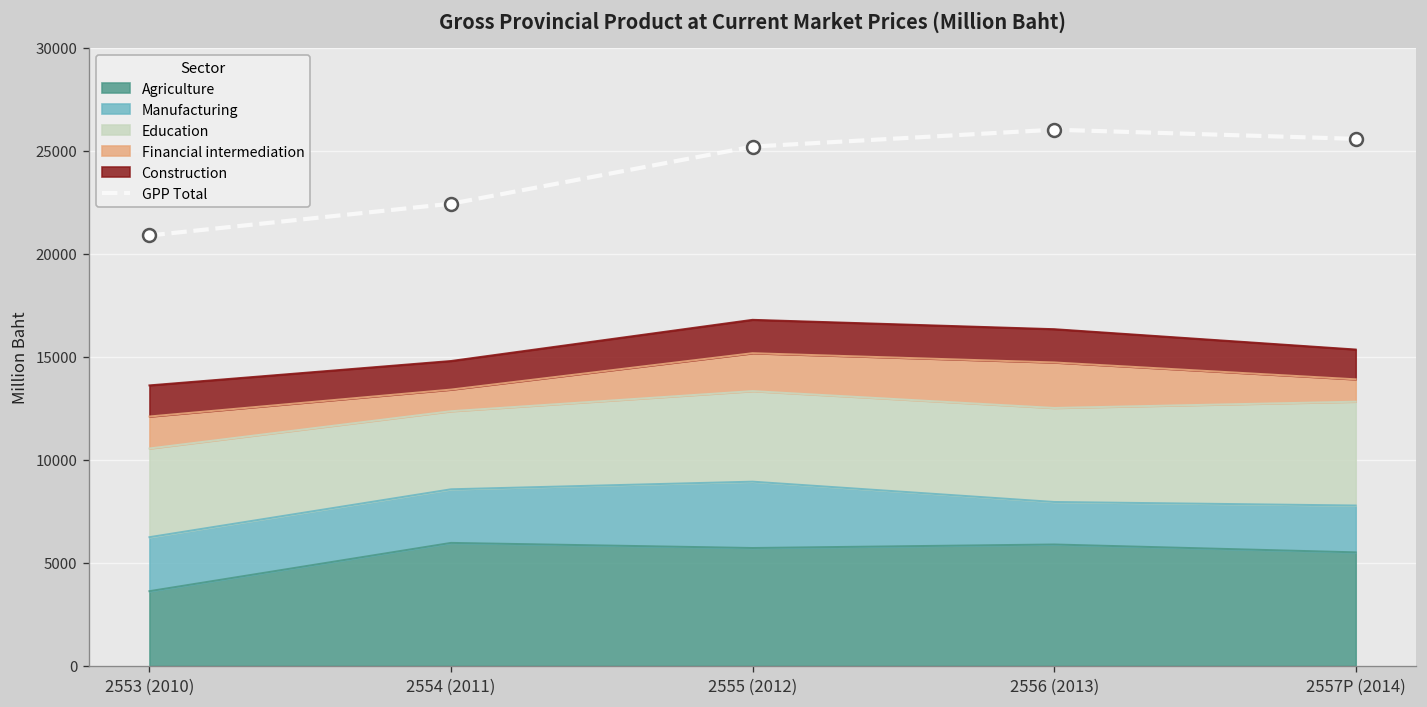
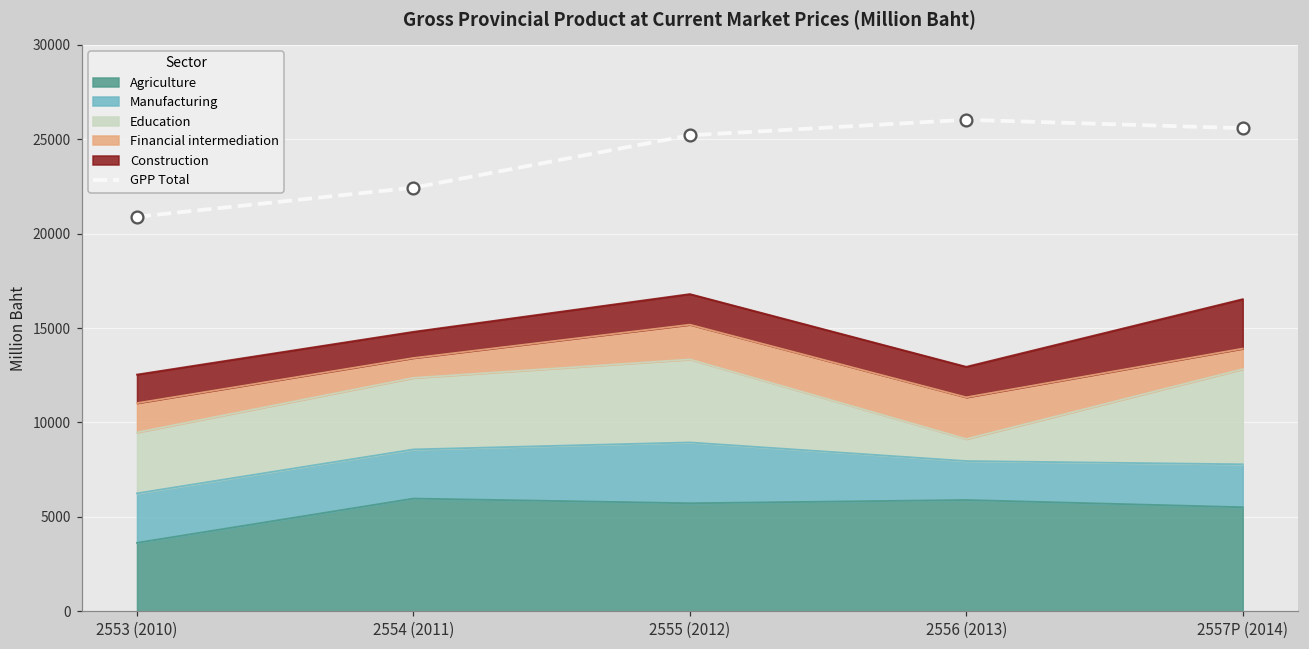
  {
    "Agriculture": {
      "2553 (2010)": 3600,
      "2554 (2011)": 6000,
      "2555 (2012)": 5700,
      "2556 (2013)": 5900,
      "2557P (2014)": 5500
    },
    "Manufacturing": {
      "2553 (2010)": 2600,
      "2554 (2011)": 2600,
      "2555 (2012)": 3200,
      "2556 (2013)": 2100,
      "2557P (2014)": 2300
    },
    "Education": {
-     "2553 (2010)": 4300,
+     "2553 (2010)": 3200,
      "2554 (2011)": 3800,
      "2555 (2012)": 4400,
-     "2556 (2013)": 4600,
+     "2556 (2013)": 1200,
      "2557P (2014)": 5000
    },
    "Financial intermediation": {
      "2553 (2010)": 1600,
      "2554 (2011)": 1100,
      "2555 (2012)": 1800,
      "2556 (2013)": 2200,
      "2557P (2014)": 1100
    },
    "Construction": {
      "2553 (2010)": 1500,
      "2554 (2011)": 1400,
      "2555 (2012)": 1600,
      "2556 (2013)": 1600,
-     "2557P (2014)": 1400
+     "2557P (2014)": 2600
    },
    "GPP Total": {
      "2553 (2010)": 20900,
      "2554 (2011)": 22400,
      "2555 (2012)": 25200,
      "2556 (2013)": 26000,
      "2557P (2014)": 25600
    }
  }
